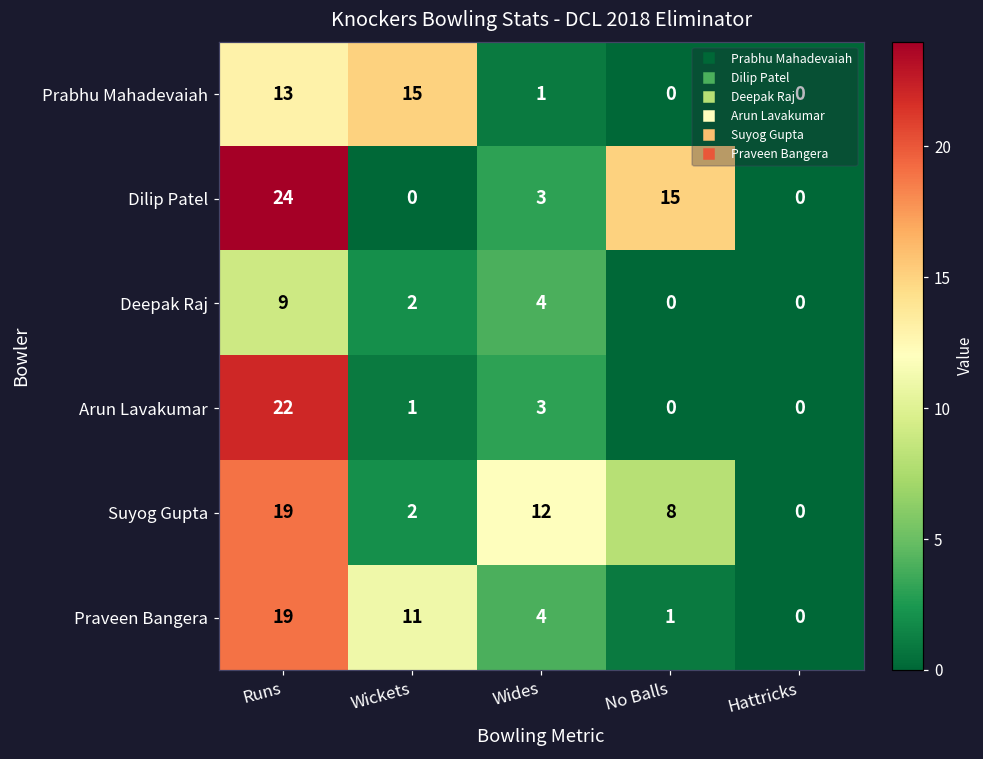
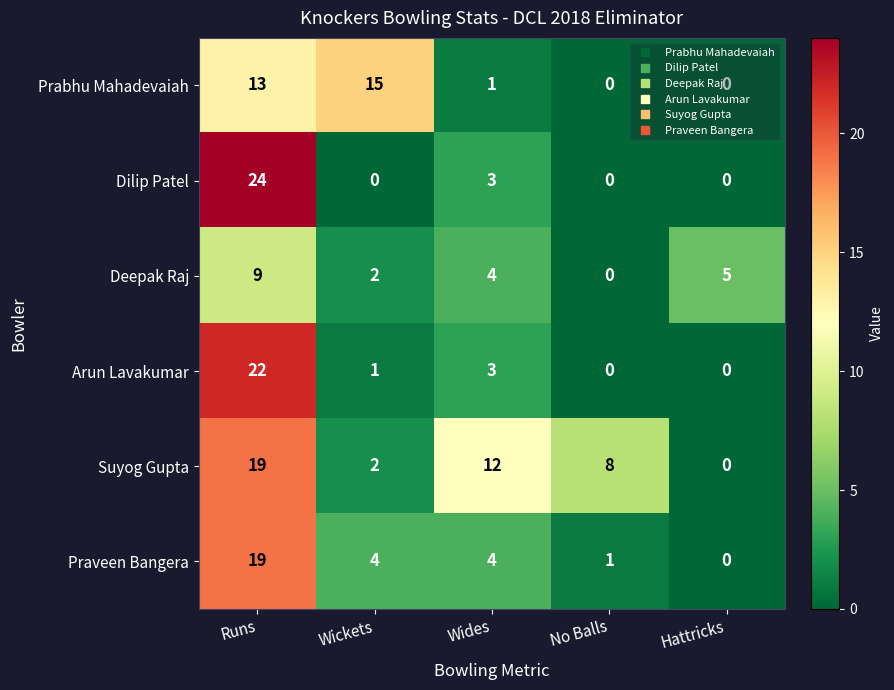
  {
    "Prabhu Mahadevaiah": {
      "Runs": 13,
      "Wickets": 15,
      "Wides": 1,
      "No Balls": 0
    },
    "Dilip Patel": {
      "Runs": 24,
      "Wickets": 0,
      "Wides": 3,
-     "No Balls": 15,
+     "No Balls": 0,
      "Hattricks": 0
    },
    "Deepak Raj": {
      "Runs": 9,
      "Wickets": 2,
      "Wides": 4,
      "No Balls": 0,
-     "Hattricks": 0
+     "Hattricks": 5
    },
    "Arun Lavakumar": {
      "Runs": 22,
      "Wickets": 1,
      "Wides": 3,
      "No Balls": 0,
      "Hattricks": 0
    },
    "Suyog Gupta": {
      "Runs": 19,
      "Wickets": 2,
      "Wides": 12,
      "No Balls": 8,
      "Hattricks": 0
    },
    "Praveen Bangera": {
      "Runs": 19,
-     "Wickets": 11,
+     "Wickets": 4,
      "Wides": 4,
      "No Balls": 1,
      "Hattricks": 0
    }
  }
